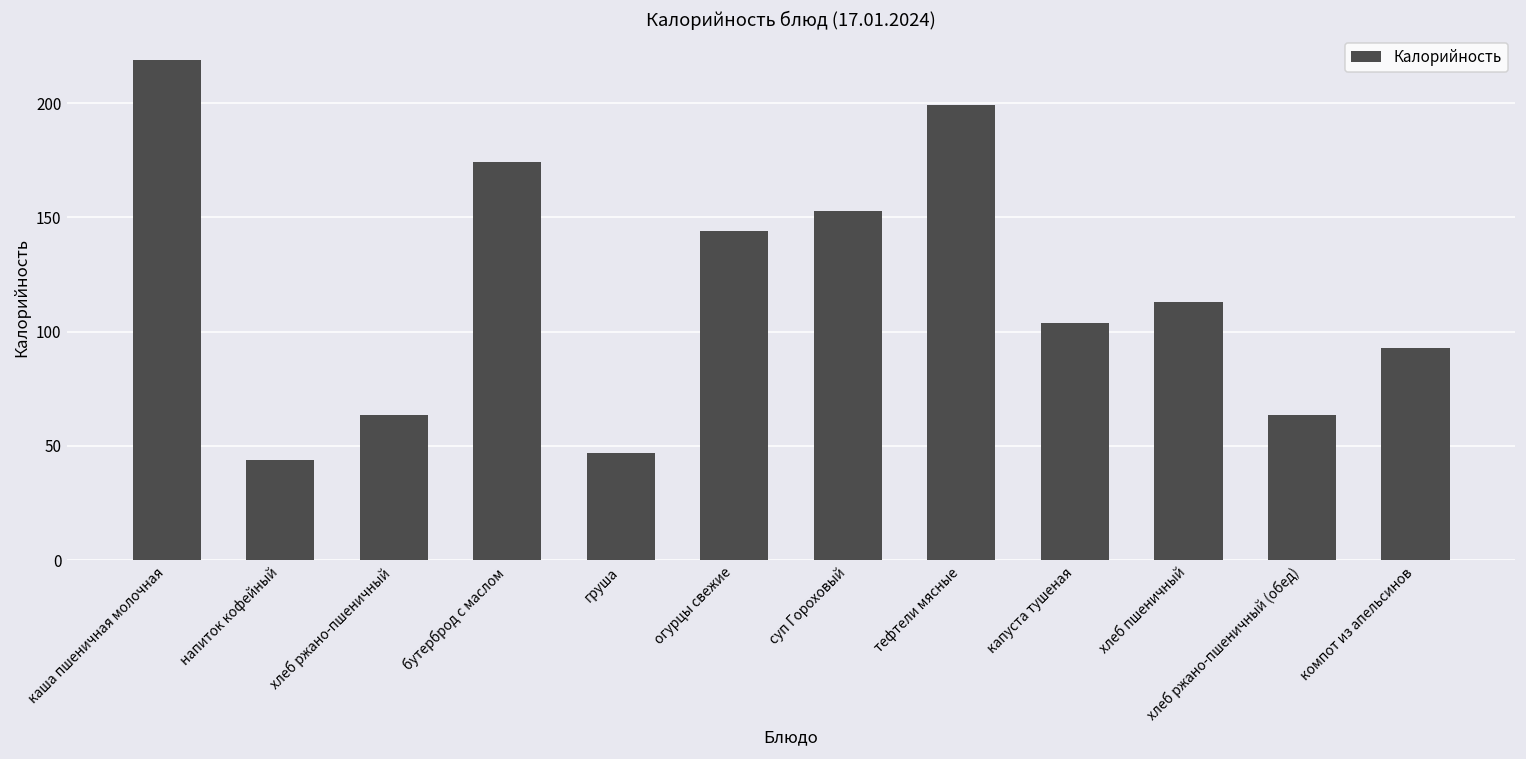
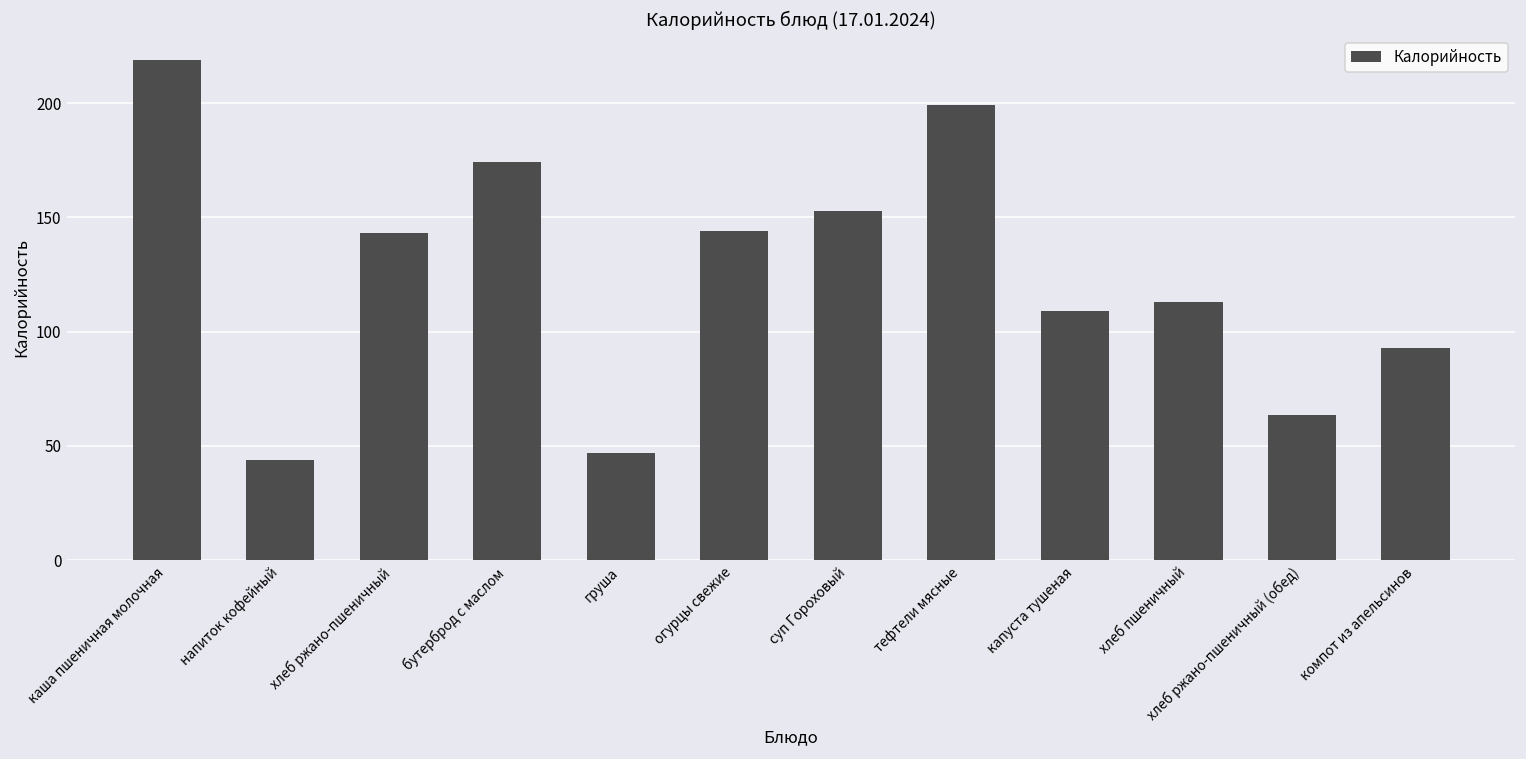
  {
    "каша пшеничная молочная": 219,
    "напиток кофейный": 44,
-   "хлеб ржано-пшеничный": 63,
+   "хлеб ржано-пшеничный": 143,
    "бутерброд с маслом": 174,
    "груша": 47,
    "огурцы свежие": 144,
    "суп Гороховый": 153,
    "тефтели мясные": 199,
-   "капуста тушеная": 104,
+   "капуста тушеная": 109,
    "хлеб пшеничный": 113,
    "хлеб ржано-пшеничный (обед)": 63,
    "компот из апельсинов": 93
  }
